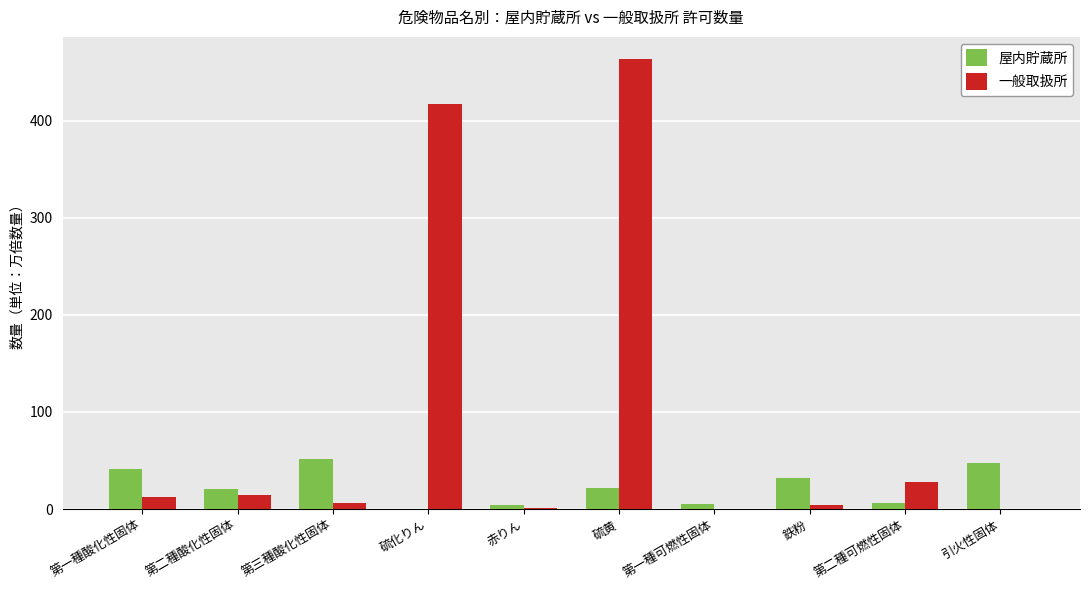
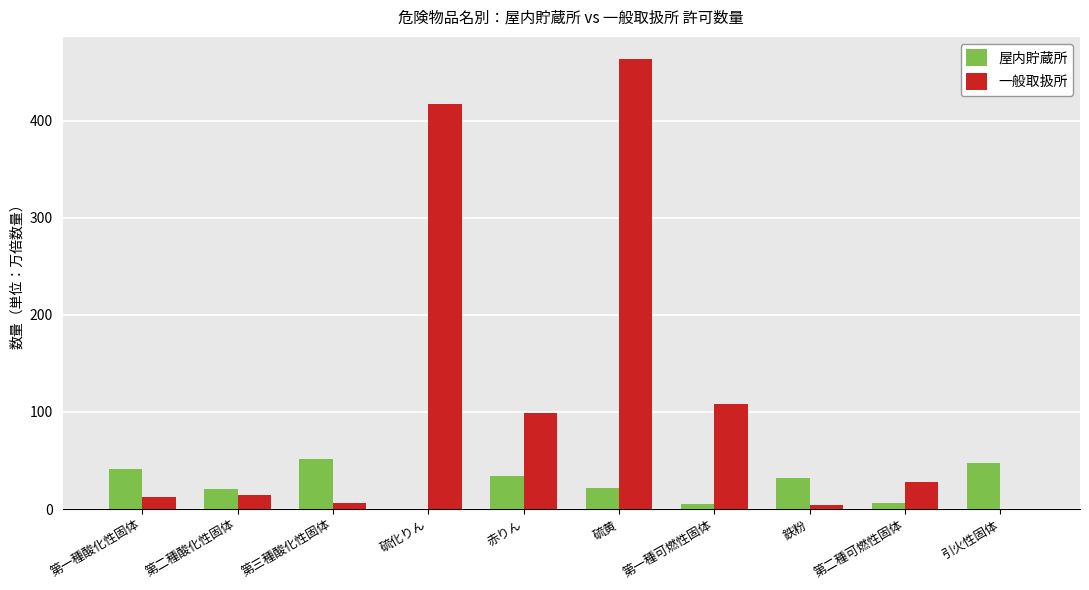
  {
    "屋内貯蔵所": {
      "第一種酸化性固体": 40,
      "第二種酸化性固体": 20,
      "第三種酸化性固体": 50,
-     "赤りん": 0,
+     "赤りん": 30,
      "硫黄": 20,
      "第一種可燃性固体": 0,
      "鉄粉": 30,
      "第二種可燃性固体": 10,
      "引火性固体": 50
    },
    "一般取扱所": {
      "第一種酸化性固体": 10,
      "第二種酸化性固体": 10,
      "第三種酸化性固体": 10,
      "硫化りん": 420,
-     "赤りん": 0,
+     "赤りん": 100,
      "硫黄": 460,
-     "第一種可燃性固体": 0,
+     "第一種可燃性固体": 110,
      "鉄粉": 0,
      "第二種可燃性固体": 30
    }
  }
